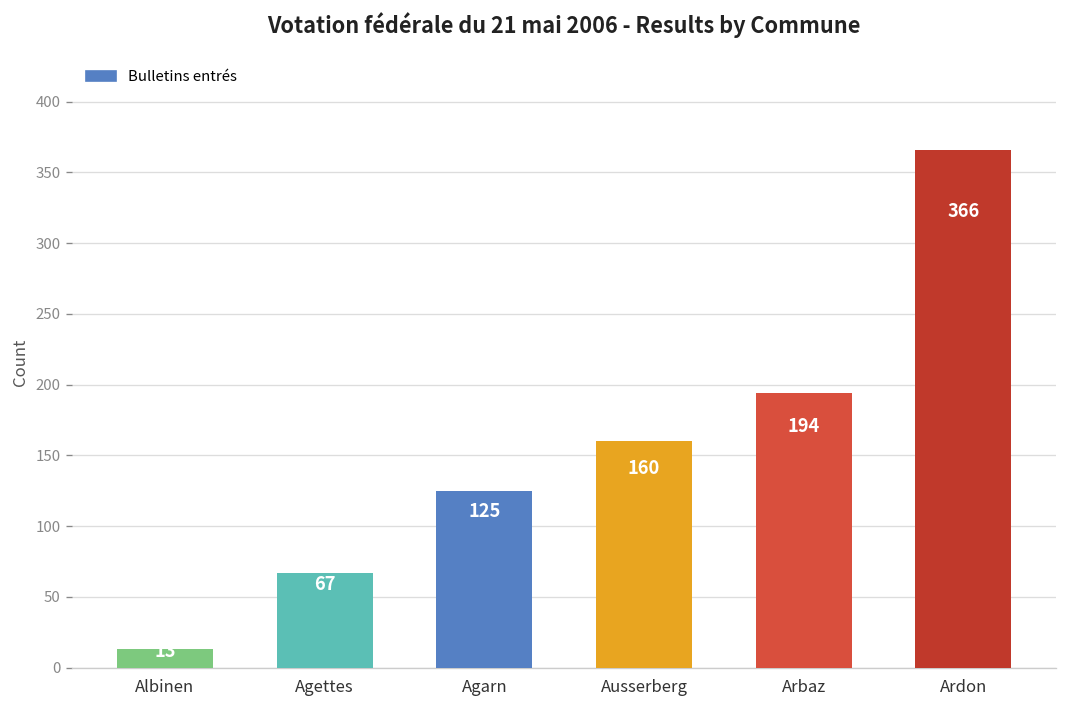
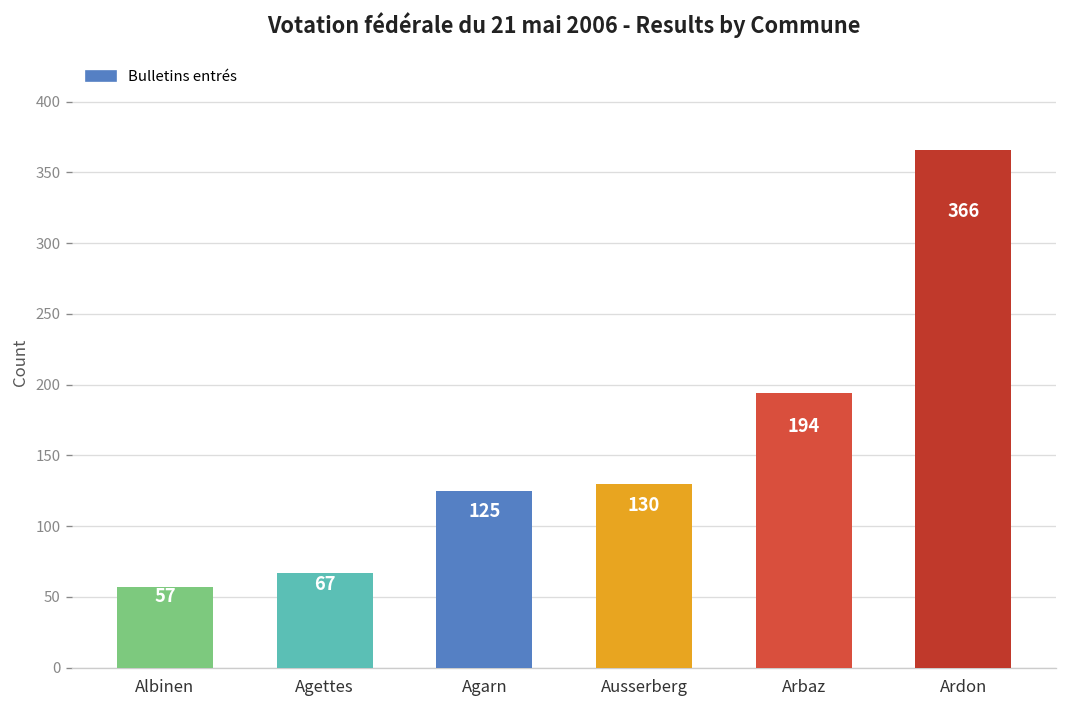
  {
-   "Albinen": 13,
+   "Albinen": 57,
    "Agettes": 67,
    "Agarn": 125,
-   "Ausserberg": 160,
+   "Ausserberg": 130,
    "Arbaz": 194,
    "Ardon": 366
  }
